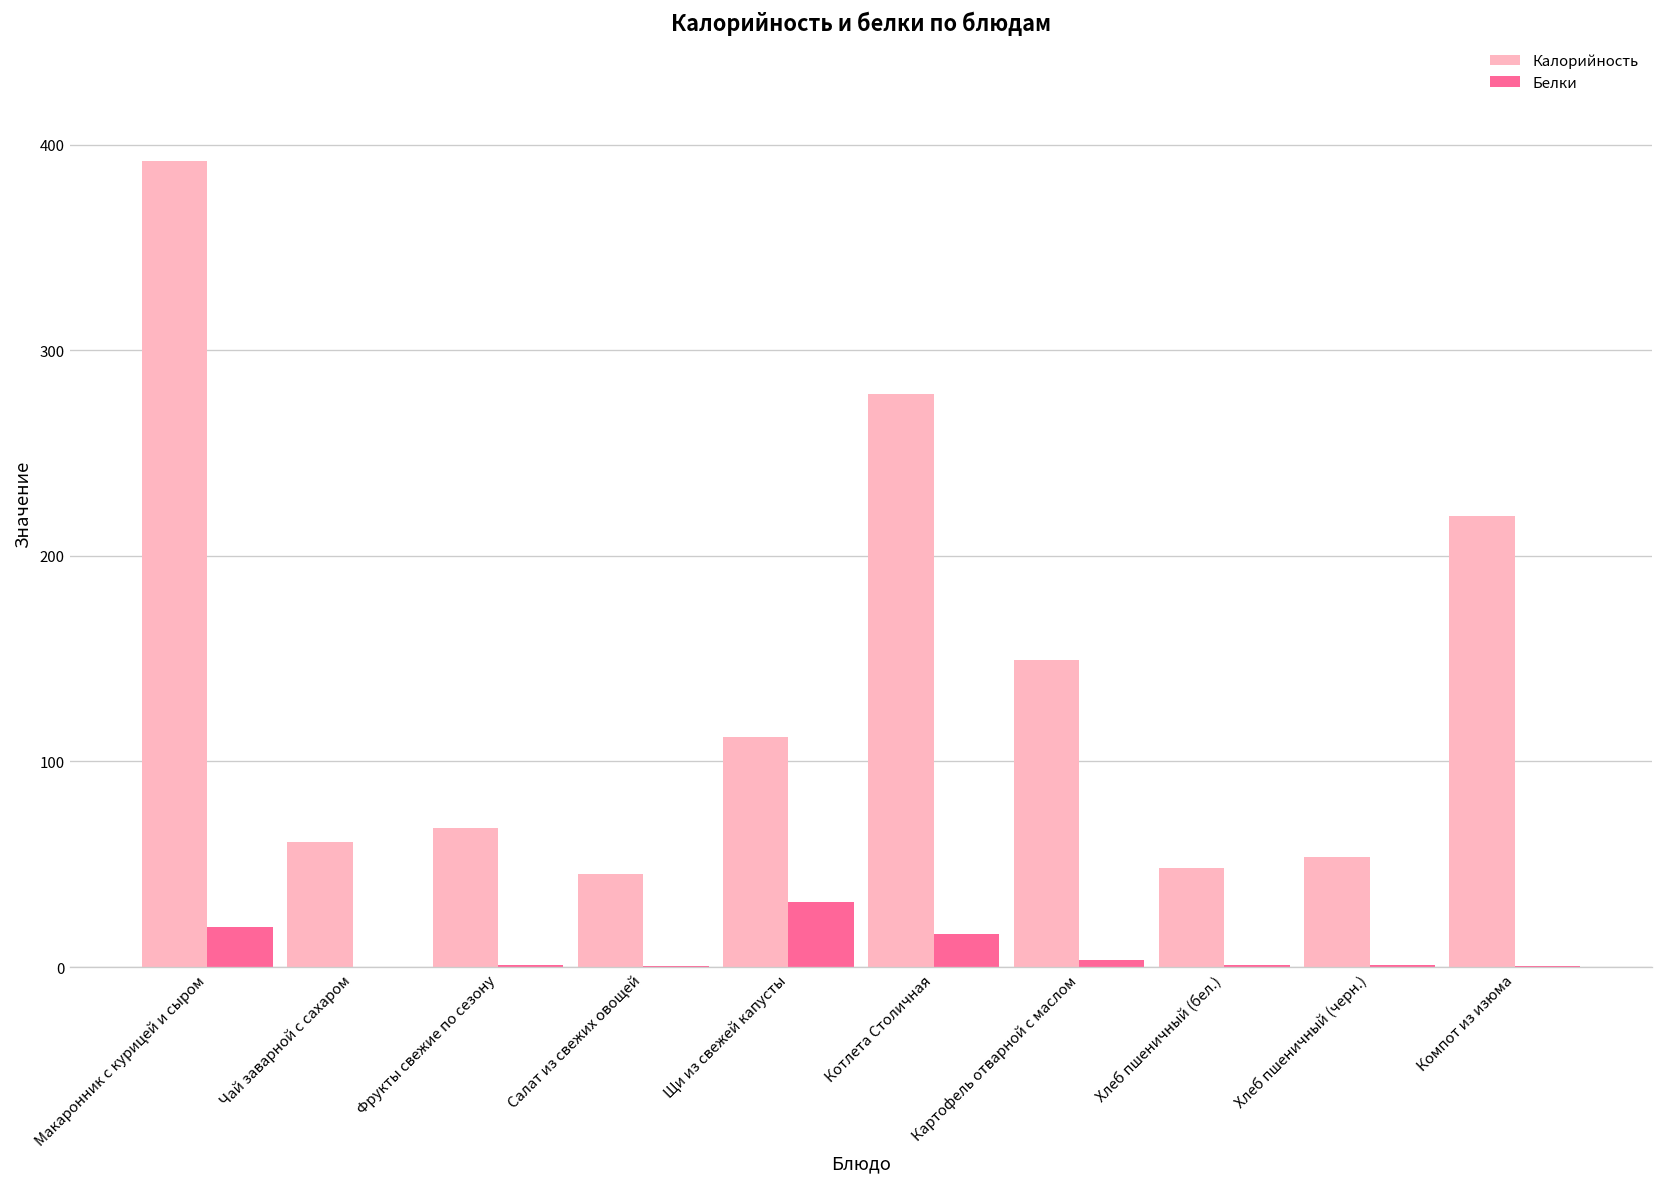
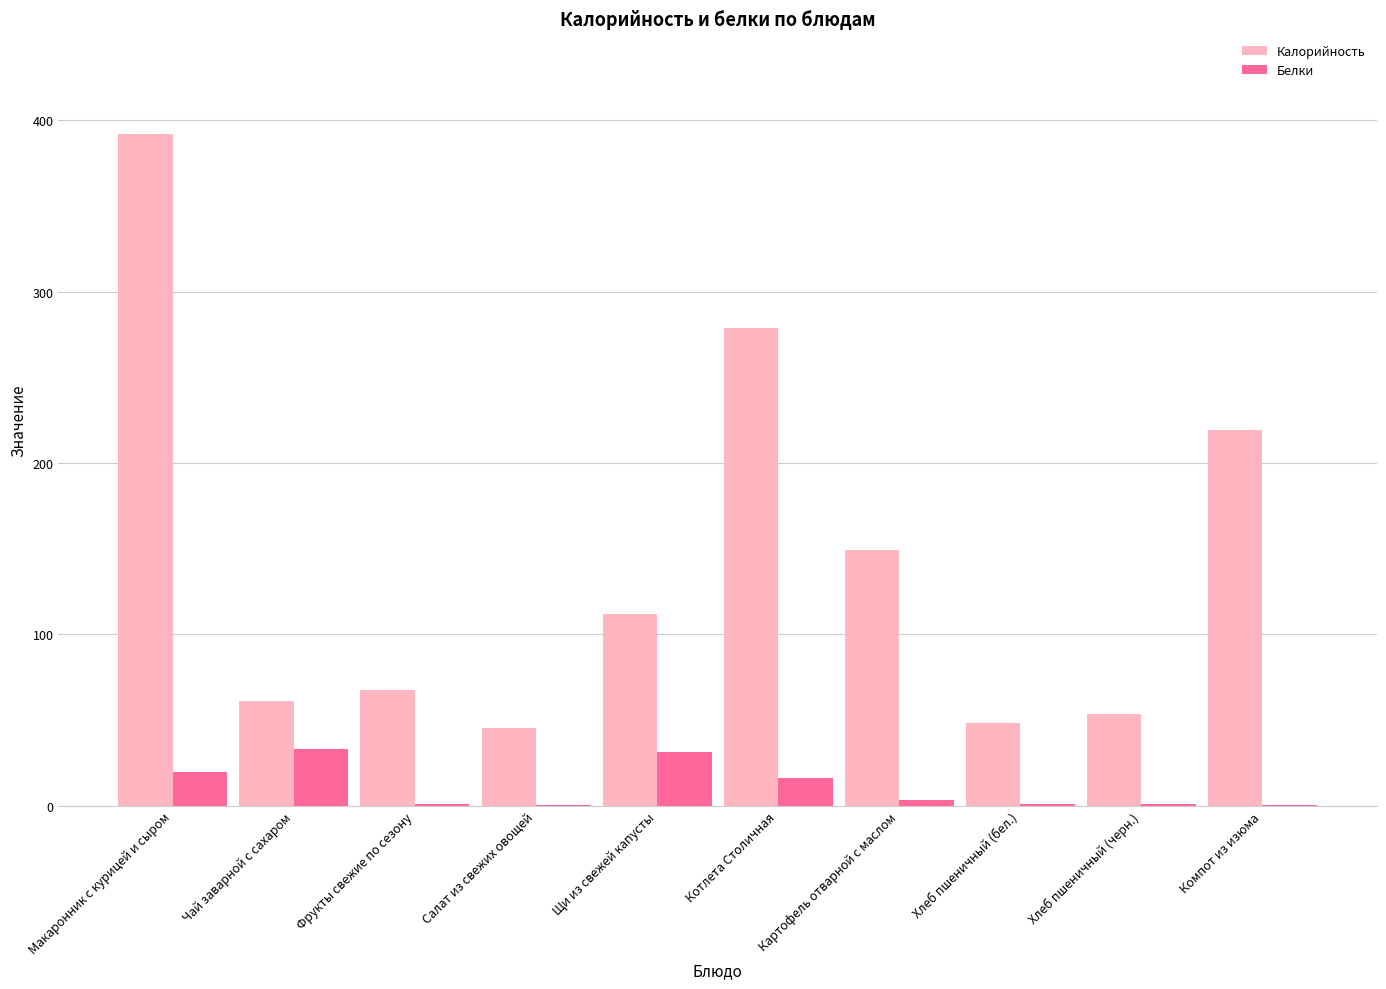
  {
    "Калорийность": {
      "Макаронник с курицей и сыром": 392,
      "Чай заварной с сахаром": 61,
      "Фрукты свежие по сезону": 67,
      "Салат из свежих овощей": 46,
      "Щи из свежей капусты": 112,
      "Котлета Столичная": 279,
      "Картофель отварной с маслом": 150,
      "Хлеб пшеничный (бел.)": 48,
      "Хлеб пшеничный (черн.)": 54,
      "Компот из изюма": 219
    },
    "Белки": {
      "Макаронник с курицей и сыром": 20,
-     "Чай заварной с сахаром": 0,
+     "Чай заварной с сахаром": 33,
      "Щи из свежей капусты": 32,
      "Котлета Столичная": 16,
      "Картофель отварной с маслом": 3
    }
  }
